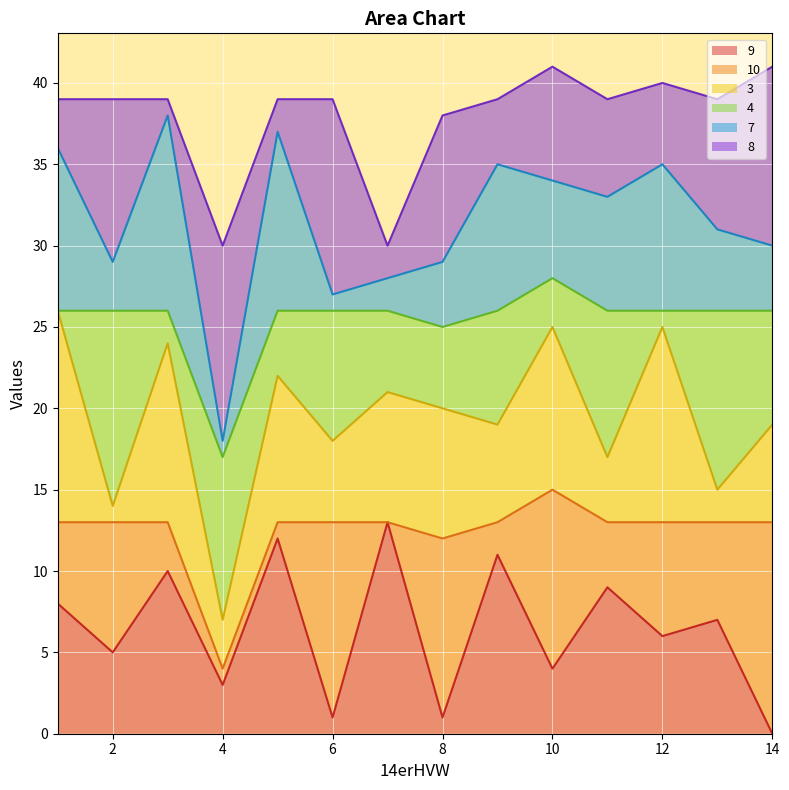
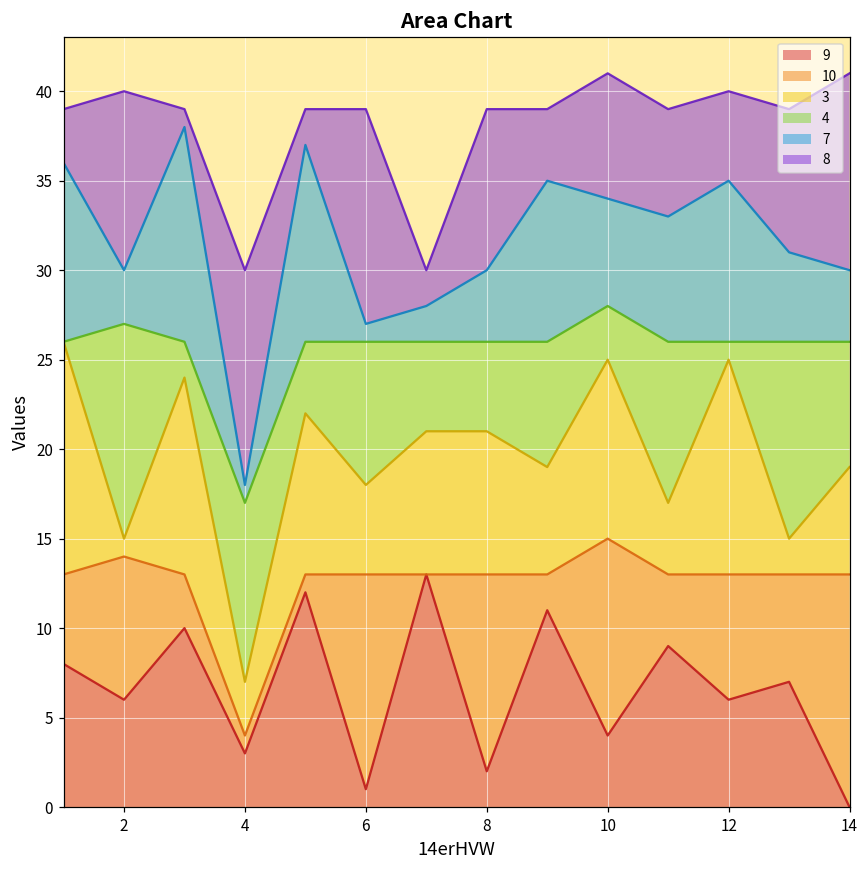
  {
    "9": {
-     "2": 5,
+     "2": 6,
      "4": 3,
      "6": 1,
-     "8": 1,
+     "8": 2,
      "10": 4,
      "12": 6,
      "14": 0
    },
    "4": {
      "2": 12,
      "4": 10,
      "6": 8,
      "8": 5,
      "10": 3,
      "12": 1,
      "14": 7
    },
    "7": {
      "2": 3,
      "4": 1,
      "6": 1,
      "8": 4,
      "10": 6,
      "12": 9,
      "14": 4
    },
    "8": {
      "2": 10,
      "4": 12,
      "6": 12,
      "8": 9,
      "10": 7,
      "12": 5,
      "14": 11
    }
  }
